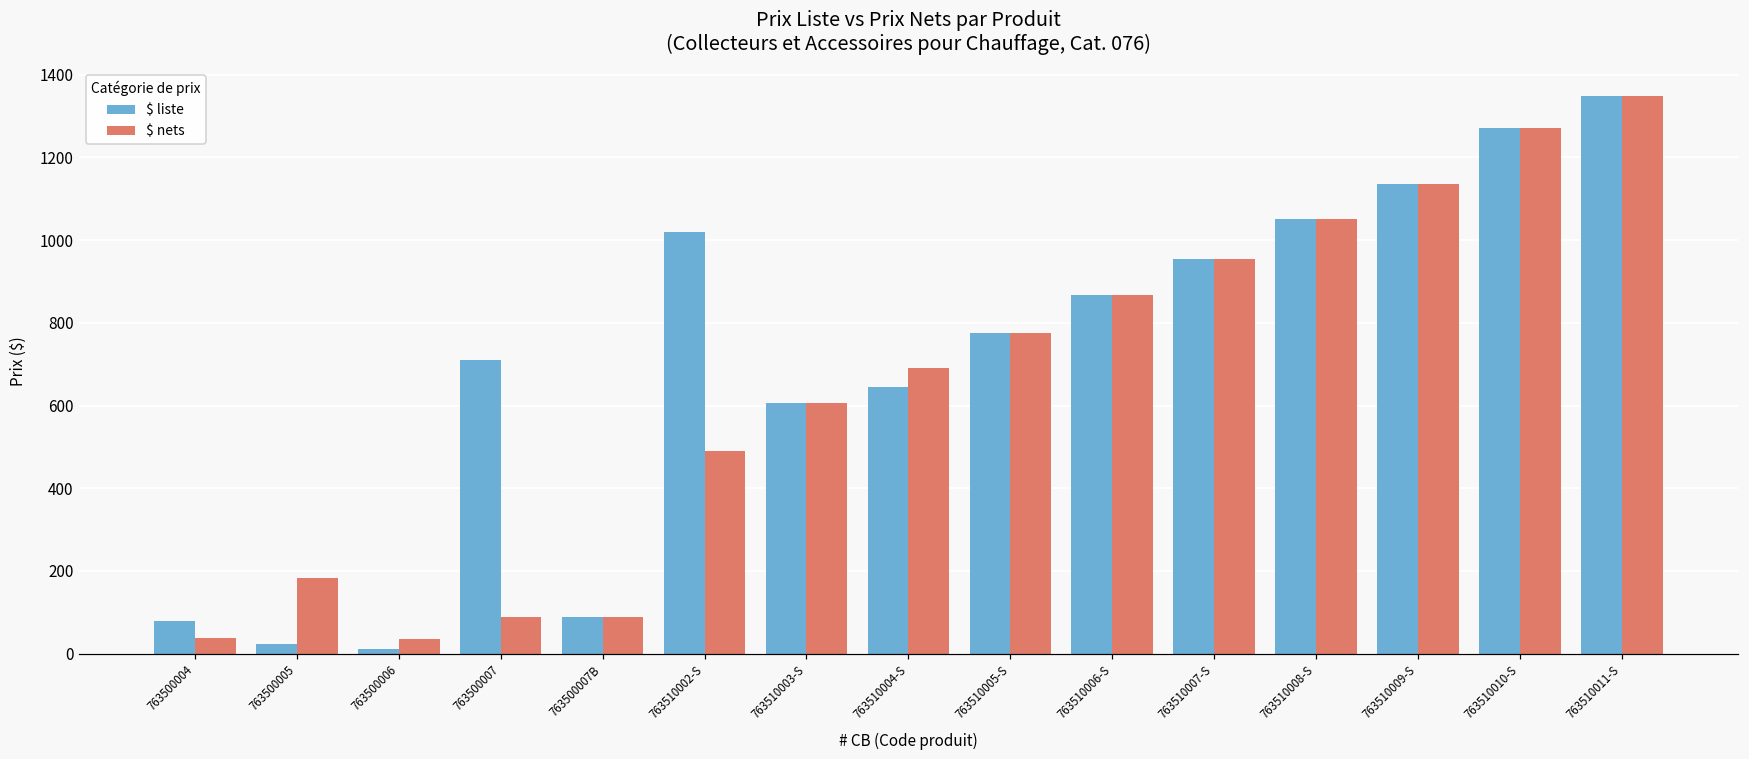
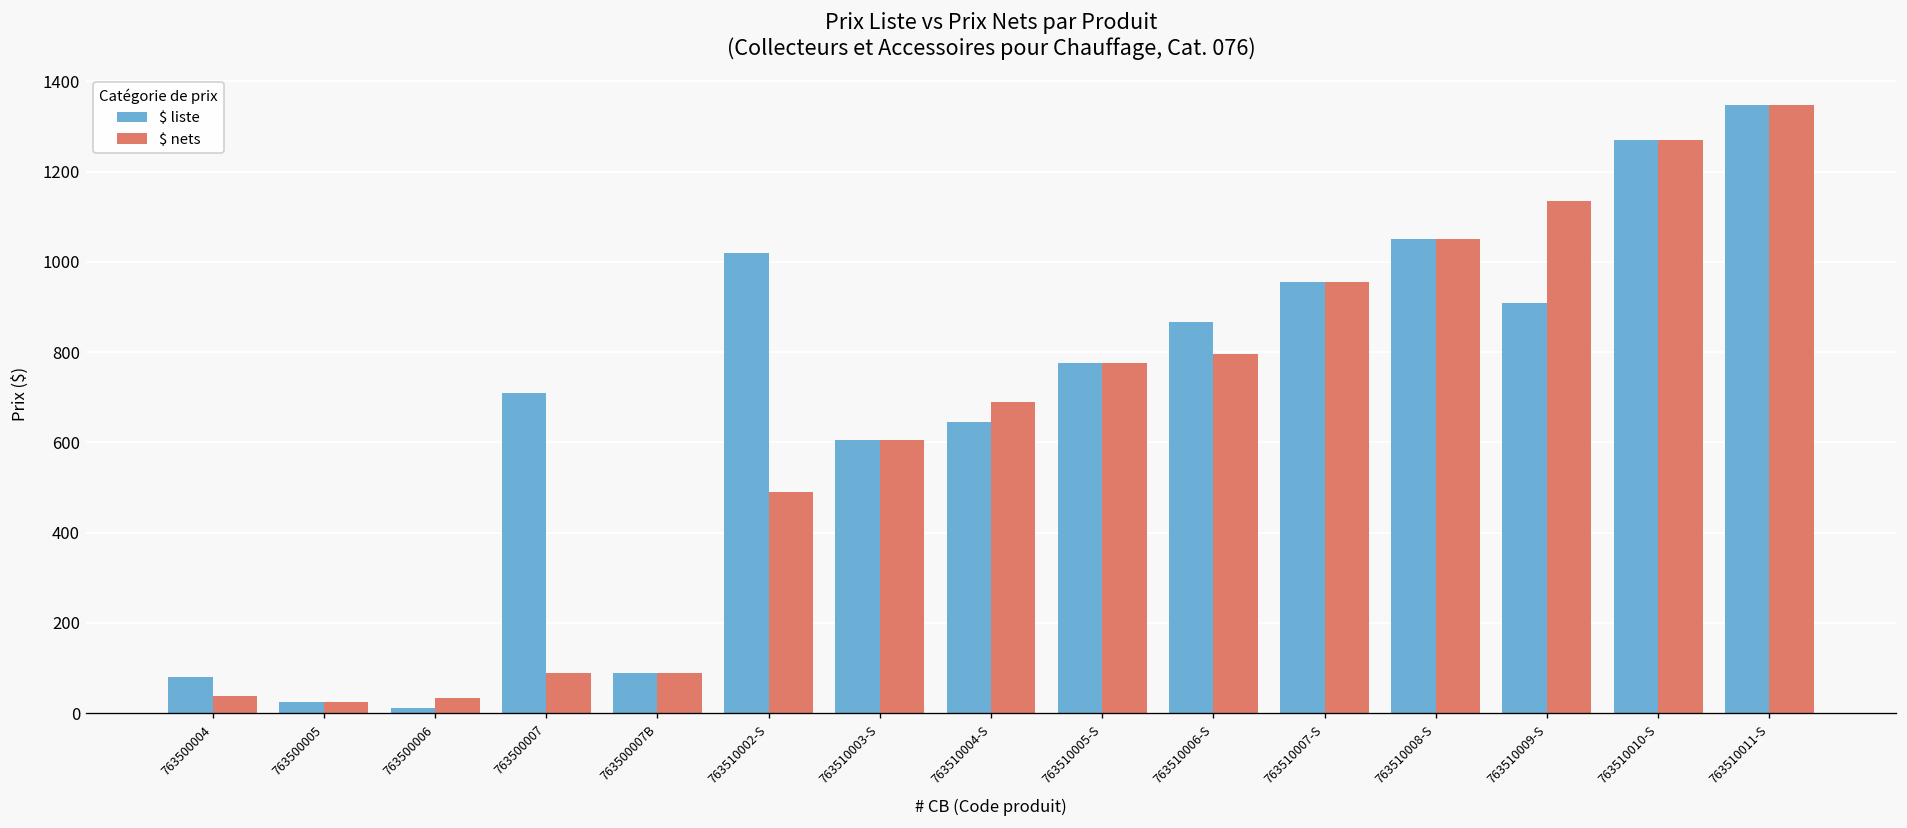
  {
    "$ liste": {
      "763500004": 80,
      "763500005": 20,
      "763500006": 10,
      "763500007": 710,
      "763500007B": 90,
      "763510002-S": 1020,
      "763510003-S": 610,
      "763510004-S": 640,
      "763510005-S": 780,
      "763510006-S": 870,
      "763510007-S": 950,
      "763510008-S": 1050,
-     "763510009-S": 1130,
+     "763510009-S": 910,
      "763510010-S": 1270,
      "763510011-S": 1350
    },
    "$ nets": {
      "763500004": 40,
-     "763500005": 180,
+     "763500005": 20,
      "763500006": 30,
      "763500007": 90,
      "763500007B": 90,
      "763510002-S": 490,
      "763510003-S": 610,
      "763510004-S": 690,
      "763510005-S": 780,
-     "763510006-S": 870,
+     "763510006-S": 800,
      "763510007-S": 950,
      "763510008-S": 1050,
      "763510009-S": 1130,
      "763510010-S": 1270,
      "763510011-S": 1350
    }
  }
